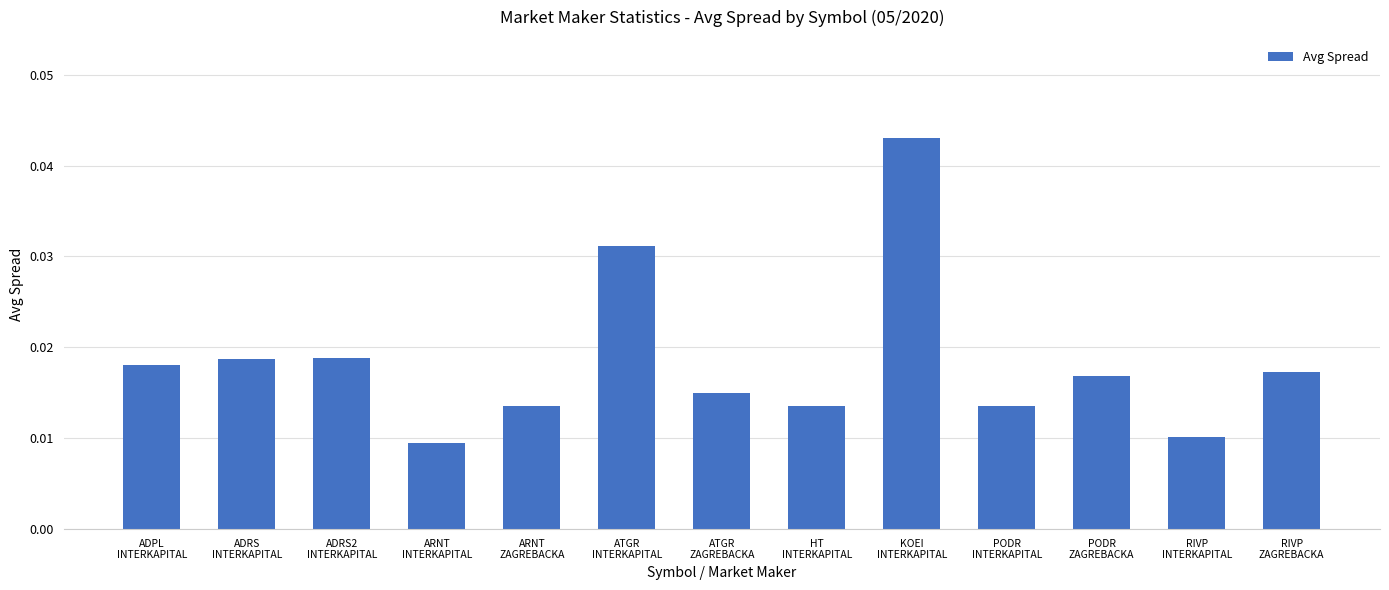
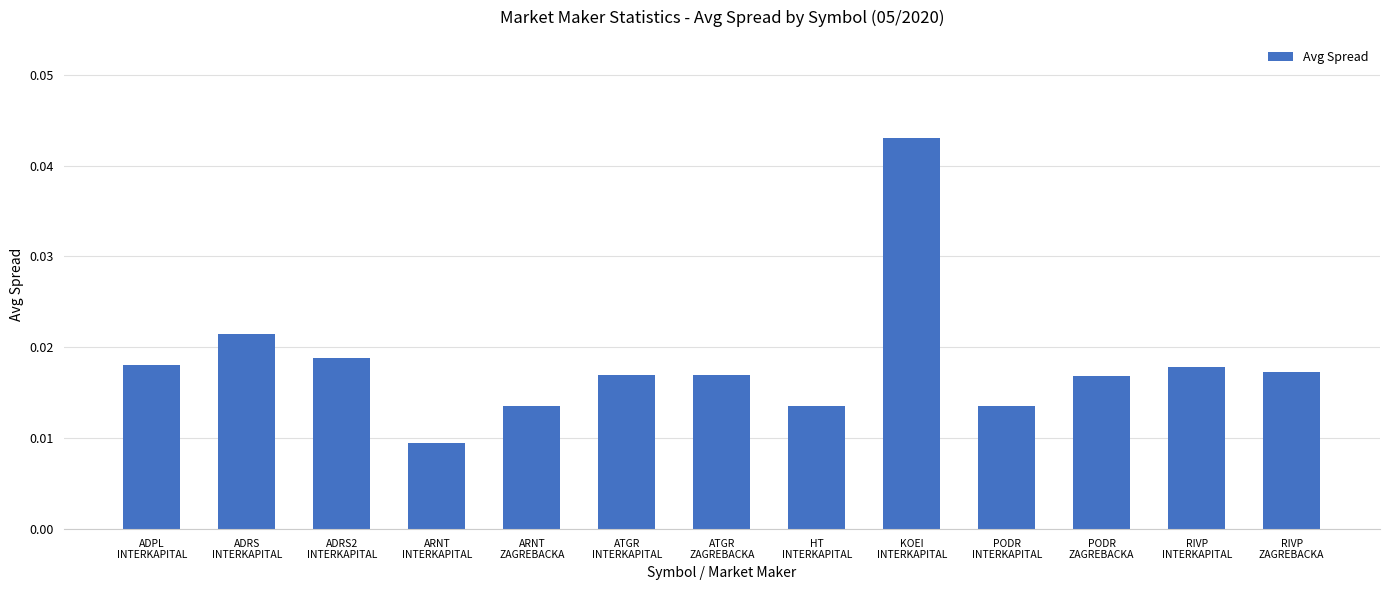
  {
    "ADPL INTERKAPITAL": 0.018,
-   "ADRS INTERKAPITAL": 0.019,
+   "ADRS INTERKAPITAL": 0.021,
    "ADRS2 INTERKAPITAL": 0.019,
    "ARNT INTERKAPITAL": 0.009,
    "ARNT ZAGREBACKA": 0.014,
-   "ATGR INTERKAPITAL": 0.031,
-   "ATGR ZAGREBACKA": 0.015,
+   "ATGR INTERKAPITAL": 0.017,
+   "ATGR ZAGREBACKA": 0.017,
    "HT INTERKAPITAL": 0.014,
    "KOEI INTERKAPITAL": 0.043,
    "PODR INTERKAPITAL": 0.014,
    "PODR ZAGREBACKA": 0.017,
-   "RIVP INTERKAPITAL": 0.010,
+   "RIVP INTERKAPITAL": 0.018,
    "RIVP ZAGREBACKA": 0.017
  }
